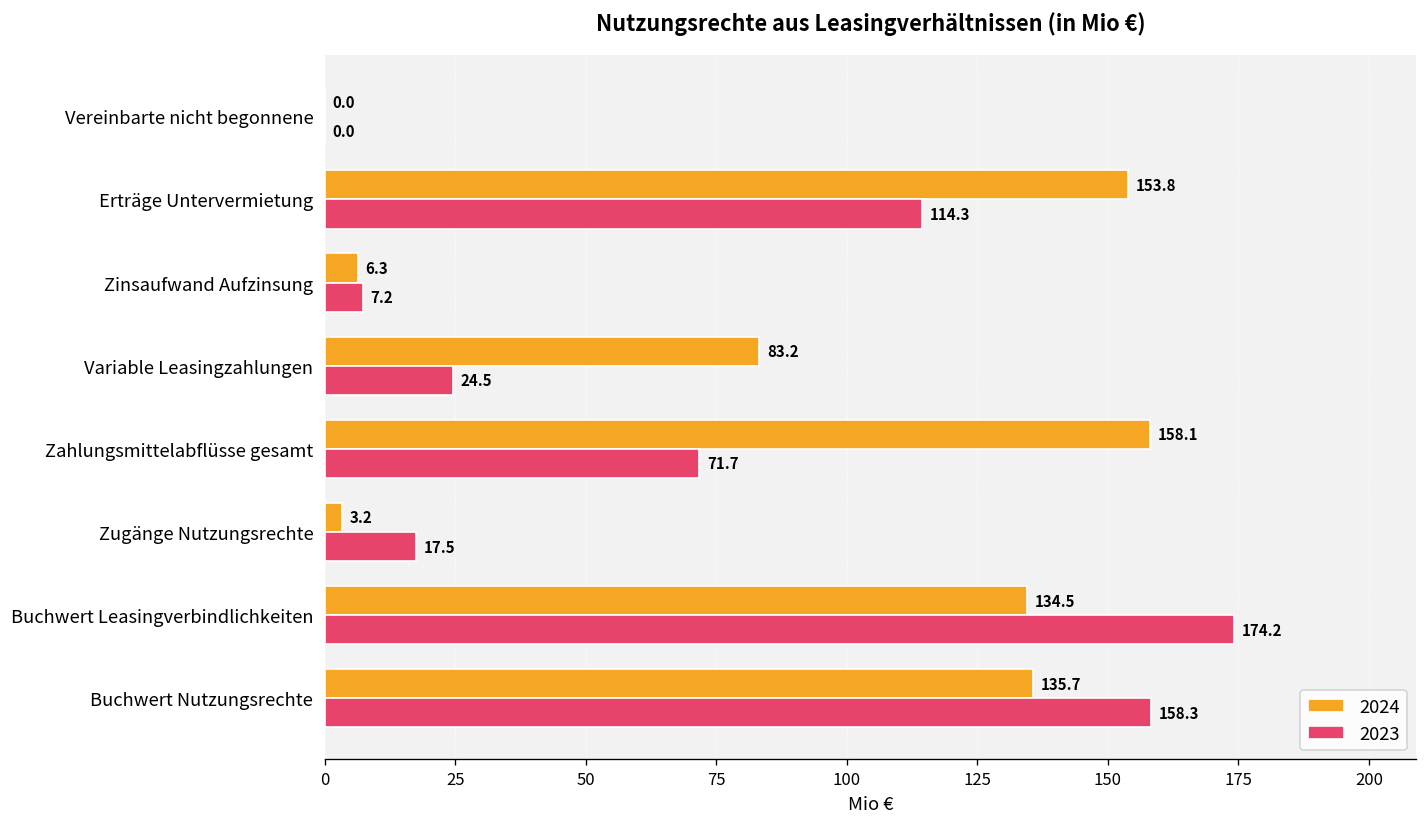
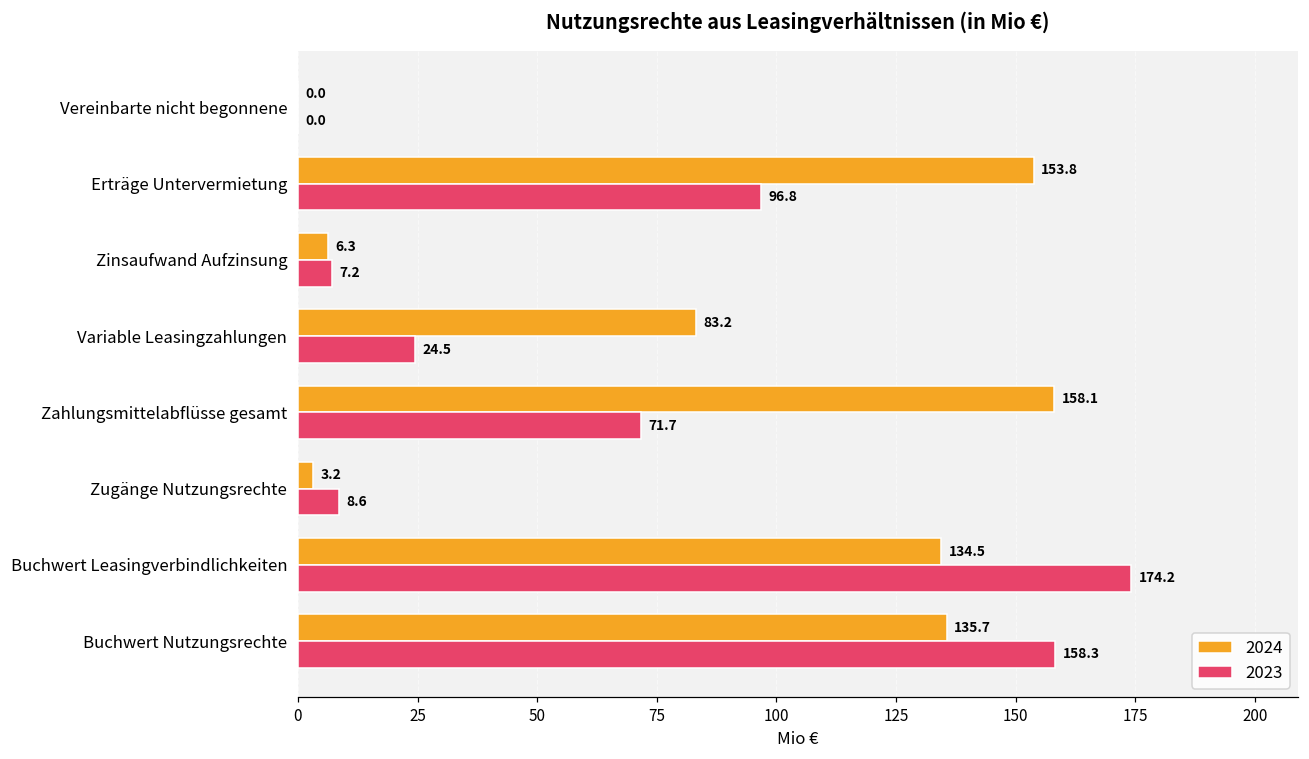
  {
    "2024": {
      "Vereinbarte nicht begonnene": 0.0,
      "Erträge Untervermietung": 153.8,
      "Zinsaufwand Aufzinsung": 6.3,
      "Variable Leasingzahlungen": 83.2,
      "Zahlungsmittelabflüsse gesamt": 158.1,
      "Zugänge Nutzungsrechte": 3.2,
      "Buchwert Leasingverbindlichkeiten": 134.5,
      "Buchwert Nutzungsrechte": 135.7
    },
    "2023": {
      "Vereinbarte nicht begonnene": 0.0,
-     "Erträge Untervermietung": 114.3,
+     "Erträge Untervermietung": 96.8,
      "Zinsaufwand Aufzinsung": 7.2,
      "Variable Leasingzahlungen": 24.5,
      "Zahlungsmittelabflüsse gesamt": 71.7,
-     "Zugänge Nutzungsrechte": 17.5,
+     "Zugänge Nutzungsrechte": 8.6,
      "Buchwert Leasingverbindlichkeiten": 174.2,
      "Buchwert Nutzungsrechte": 158.3
    }
  }
